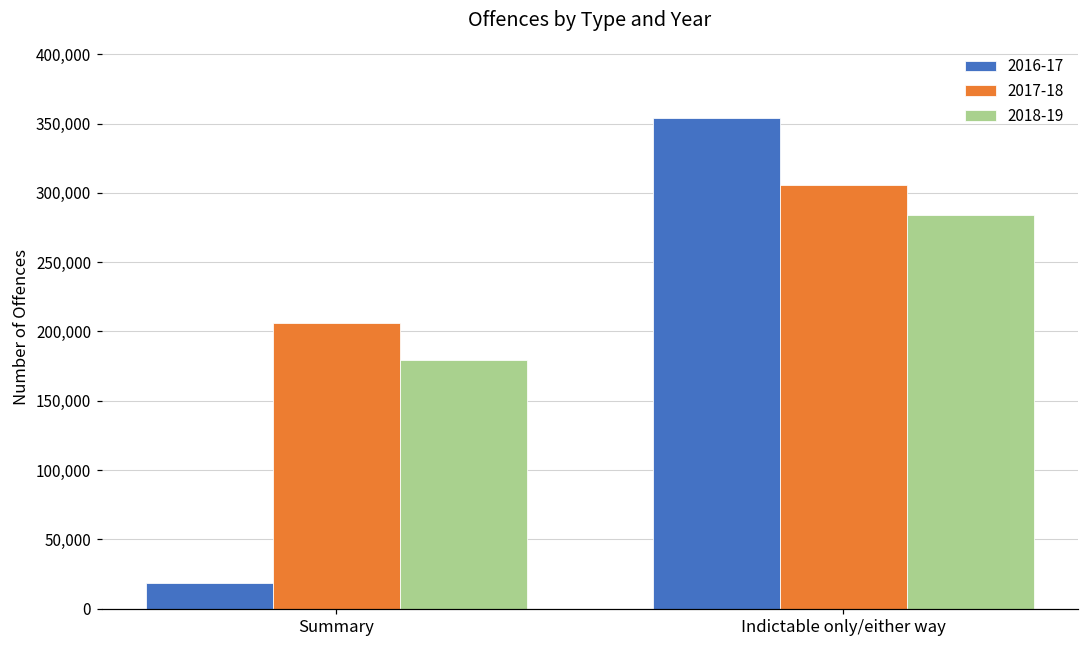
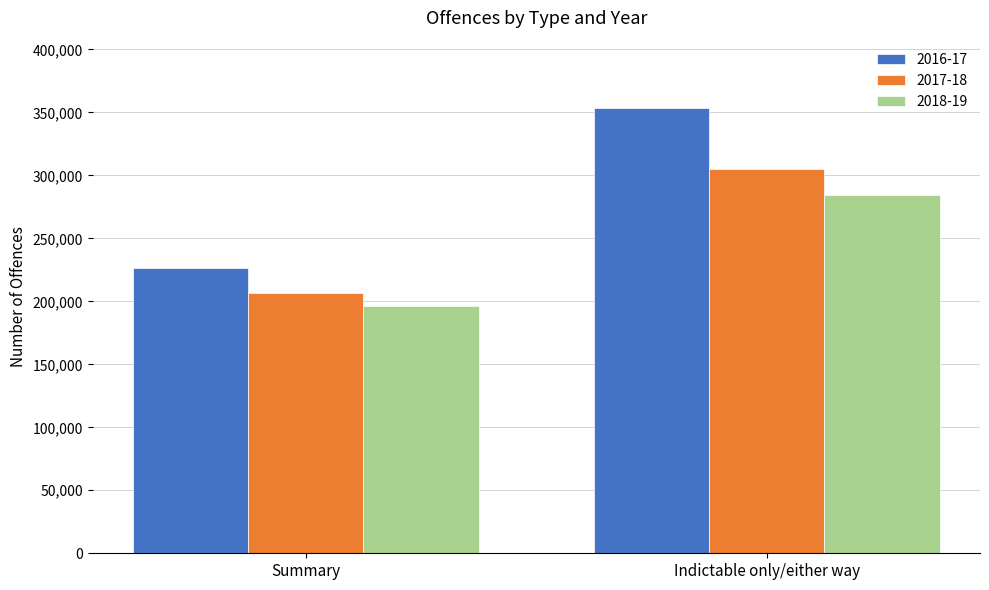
  {
    "2016-17": {
-     "Summary": "19,000",
+     "Summary": "227,000",
      "Indictable only/either way": "354,000"
    },
    "2017-18": {
      "Summary": "206,000",
      "Indictable only/either way": "305,000"
    },
    "2018-19": {
-     "Summary": "179,000",
+     "Summary": "196,000",
      "Indictable only/either way": "284,000"
    }
  }
